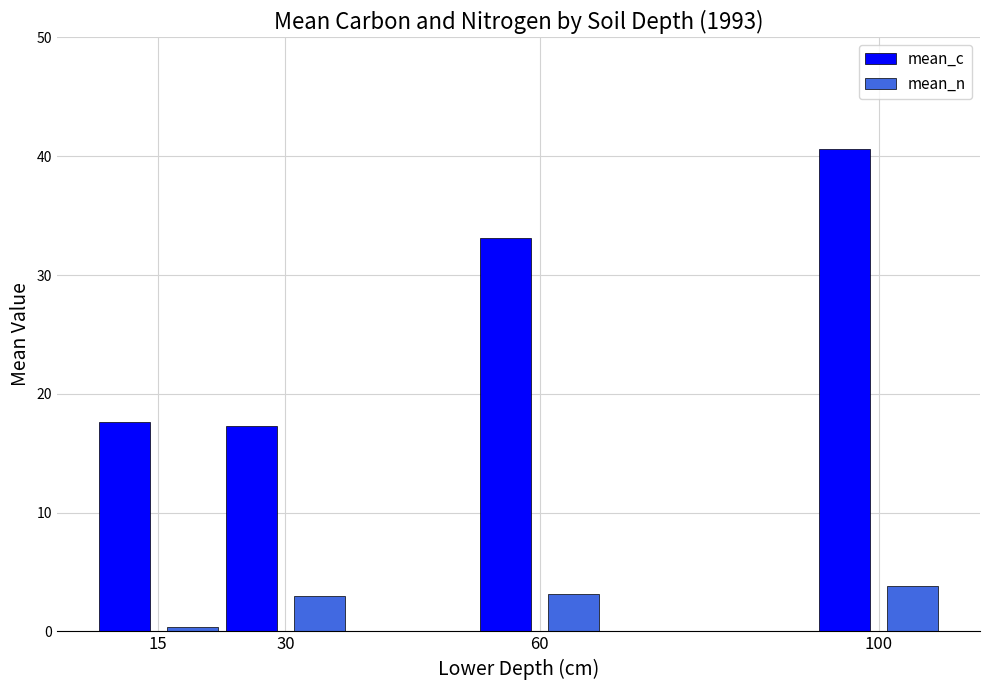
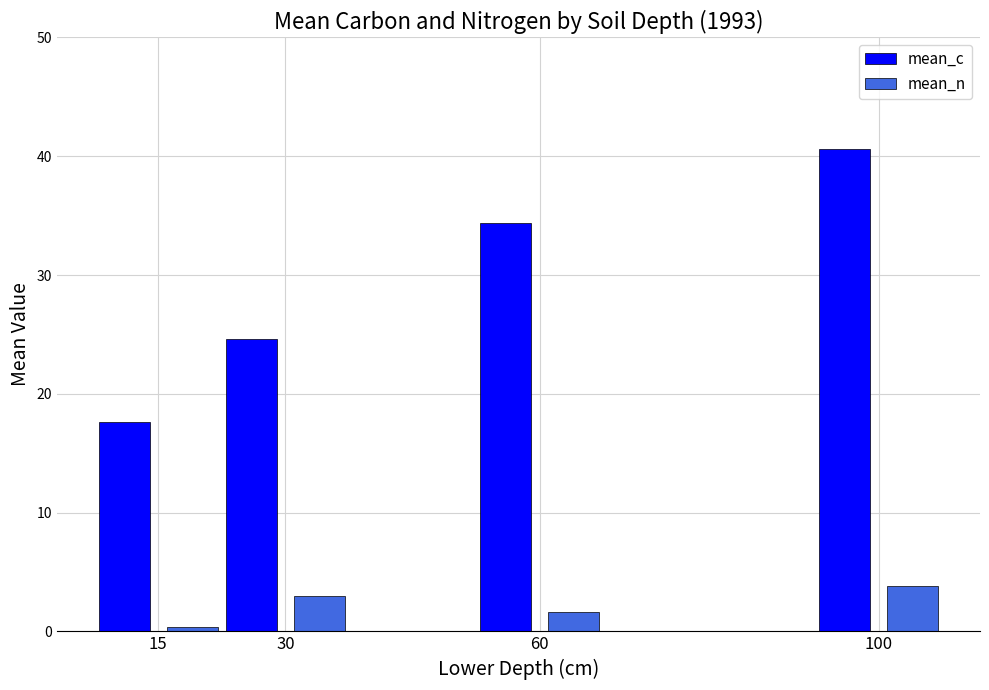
  {
    "mean_c": {
      "15": 17.6,
-     "30": 17.3,
-     "60": 33.1,
+     "30": 24.6,
+     "60": 34.4,
      "100": 40.6
    },
    "mean_n": {
      "15": 0.4,
      "30": 3.0,
-     "60": 3.2,
+     "60": 1.7,
      "100": 3.9
    }
  }
